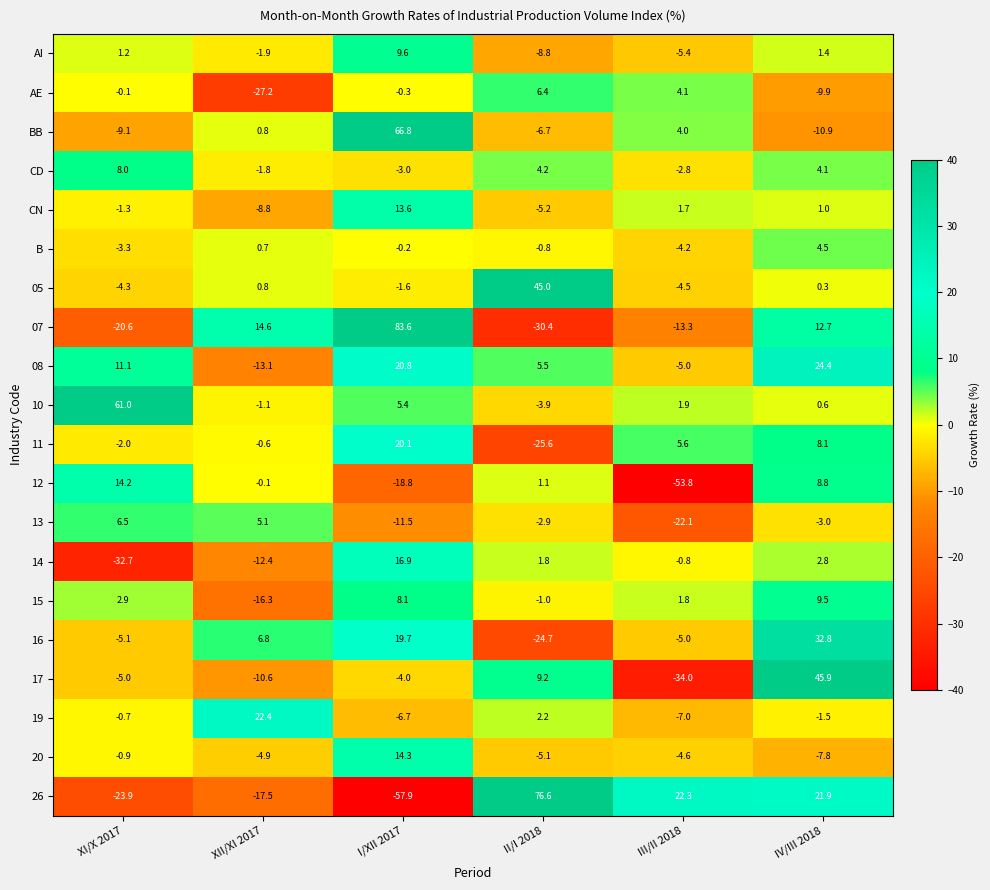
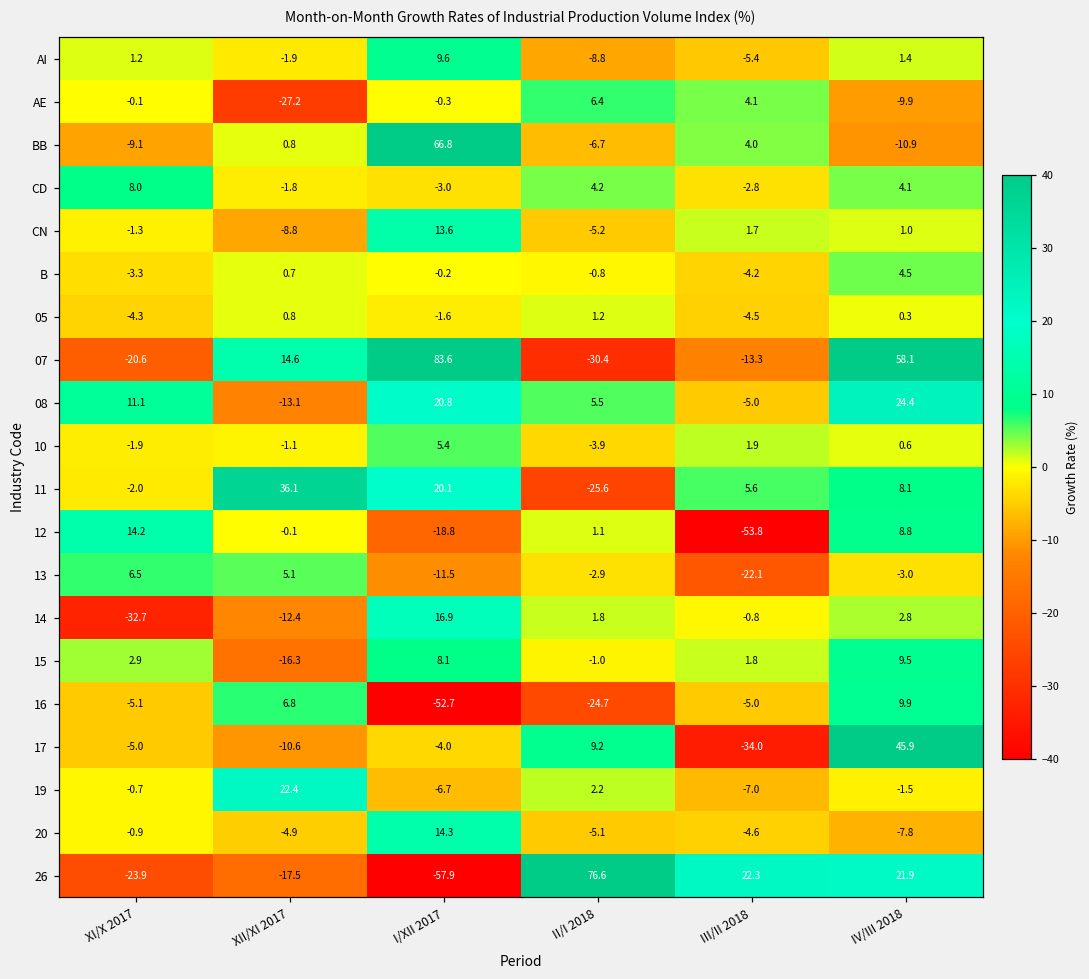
  {
    "AI": {
      "XI/X 2017": 1.2,
      "XII/XI 2017": -1.9,
      "I/XII 2017": 9.6,
      "II/I 2018": -8.8,
      "III/II 2018": -5.4,
      "IV/III 2018": 1.4
    },
    "AE": {
      "XI/X 2017": -0.1,
      "XII/XI 2017": -27.2,
      "I/XII 2017": -0.3,
      "II/I 2018": 6.4,
      "III/II 2018": 4.1,
      "IV/III 2018": -9.9
    },
    "BB": {
      "XI/X 2017": -9.1,
      "XII/XI 2017": 0.8,
      "I/XII 2017": 66.8,
      "II/I 2018": -6.7,
      "III/II 2018": 4.0,
      "IV/III 2018": -10.9
    },
    "CD": {
      "XI/X 2017": 8.0,
      "XII/XI 2017": -1.8,
      "I/XII 2017": -3.0,
      "II/I 2018": 4.2,
      "III/II 2018": -2.8,
      "IV/III 2018": 4.1
    },
    "CN": {
      "XI/X 2017": -1.3,
      "XII/XI 2017": -8.8,
      "I/XII 2017": 13.6,
      "II/I 2018": -5.2,
      "III/II 2018": 1.7,
      "IV/III 2018": 1.0
    },
    "B": {
      "XI/X 2017": -3.3,
      "XII/XI 2017": 0.7,
      "I/XII 2017": -0.2,
      "II/I 2018": -0.8,
      "III/II 2018": -4.2,
      "IV/III 2018": 4.5
    },
    "05": {
      "XI/X 2017": -4.3,
      "XII/XI 2017": 0.8,
      "I/XII 2017": -1.6,
-     "II/I 2018": 45.0,
+     "II/I 2018": 1.2,
      "III/II 2018": -4.5,
      "IV/III 2018": 0.3
    },
    "07": {
      "XI/X 2017": -20.6,
      "XII/XI 2017": 14.6,
      "I/XII 2017": 83.6,
      "II/I 2018": -30.4,
      "III/II 2018": -13.3,
-     "IV/III 2018": 12.7
+     "IV/III 2018": 58.1
    },
    "08": {
      "XI/X 2017": 11.1,
      "XII/XI 2017": -13.1,
      "I/XII 2017": 20.8,
      "II/I 2018": 5.5,
      "III/II 2018": -5.0,
      "IV/III 2018": 24.4
    },
    "10": {
-     "XI/X 2017": 61.0,
+     "XI/X 2017": -1.9,
      "XII/XI 2017": -1.1,
      "I/XII 2017": 5.4,
      "II/I 2018": -3.9,
      "III/II 2018": 1.9,
      "IV/III 2018": 0.6
    },
    "11": {
      "XI/X 2017": -2.0,
-     "XII/XI 2017": -0.6,
+     "XII/XI 2017": 36.1,
      "I/XII 2017": 20.1,
      "II/I 2018": -25.6,
      "III/II 2018": 5.6,
      "IV/III 2018": 8.1
    },
    "12": {
      "XI/X 2017": 14.2,
      "XII/XI 2017": -0.1,
      "I/XII 2017": -18.8,
      "II/I 2018": 1.1,
      "III/II 2018": -53.8,
      "IV/III 2018": 8.8
    },
    "13": {
      "XI/X 2017": 6.5,
      "XII/XI 2017": 5.1,
      "I/XII 2017": -11.5,
      "II/I 2018": -2.9,
      "III/II 2018": -22.1,
      "IV/III 2018": -3.0
    },
    "14": {
      "XI/X 2017": -32.7,
      "XII/XI 2017": -12.4,
      "I/XII 2017": 16.9,
      "II/I 2018": 1.8,
      "III/II 2018": -0.8,
      "IV/III 2018": 2.8
    },
    "15": {
      "XI/X 2017": 2.9,
      "XII/XI 2017": -16.3,
      "I/XII 2017": 8.1,
      "II/I 2018": -1.0,
      "III/II 2018": 1.8,
      "IV/III 2018": 9.5
    },
    "16": {
      "XI/X 2017": -5.1,
      "XII/XI 2017": 6.8,
-     "I/XII 2017": 19.7,
+     "I/XII 2017": -52.7,
      "II/I 2018": -24.7,
      "III/II 2018": -5.0,
-     "IV/III 2018": 32.8
+     "IV/III 2018": 9.9
    },
    "17": {
      "XI/X 2017": -5.0,
      "XII/XI 2017": -10.6,
      "I/XII 2017": -4.0,
      "II/I 2018": 9.2,
      "III/II 2018": -34.0,
      "IV/III 2018": 45.9
    },
    "19": {
      "XI/X 2017": -0.7,
      "XII/XI 2017": 22.4,
      "I/XII 2017": -6.7,
      "II/I 2018": 2.2,
      "III/II 2018": -7.0,
      "IV/III 2018": -1.5
    },
    "20": {
      "XI/X 2017": -0.9,
      "XII/XI 2017": -4.9,
      "I/XII 2017": 14.3,
      "II/I 2018": -5.1,
      "III/II 2018": -4.6,
      "IV/III 2018": -7.8
    },
    "26": {
      "XI/X 2017": -23.9,
      "XII/XI 2017": -17.5,
      "I/XII 2017": -57.9,
      "II/I 2018": 76.6,
      "III/II 2018": 22.3,
      "IV/III 2018": 21.9
    }
  }
